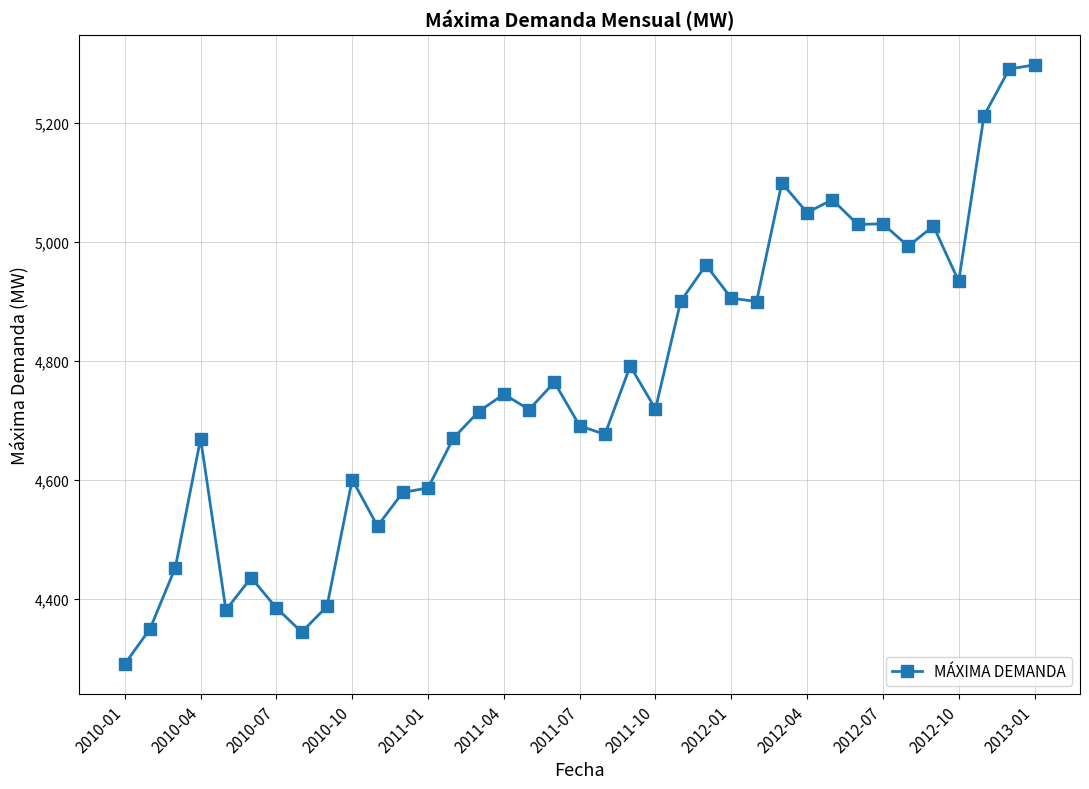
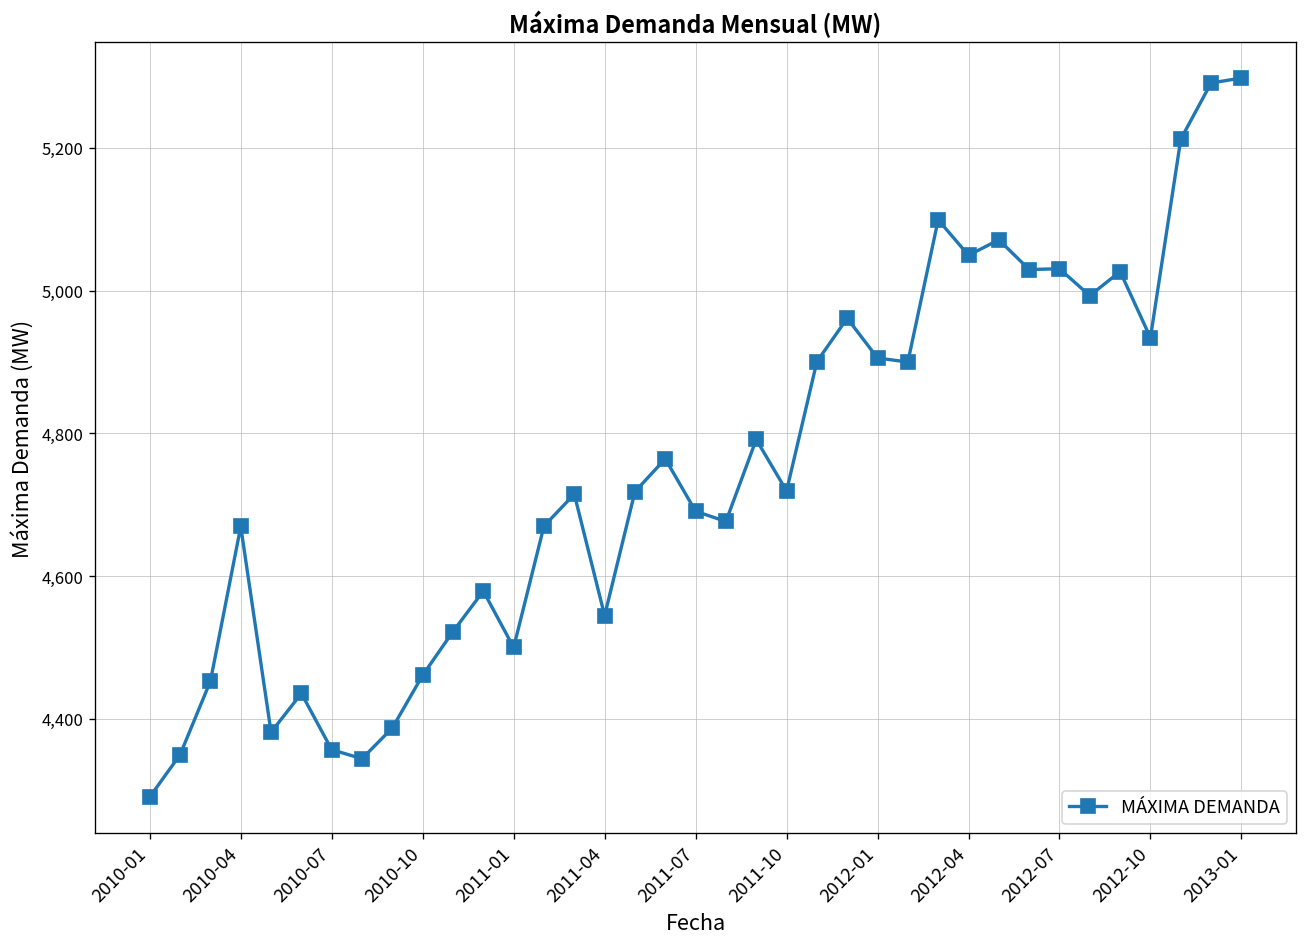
  {
    "2010-01": "4,290",
    "2010-04": "4,670",
-   "2010-07": "4,380",
-   "2010-10": "4,600",
-   "2011-01": "4,590",
-   "2011-04": "4,740",
+   "2010-07": "4,360",
+   "2010-10": "4,460",
+   "2011-01": "4,500",
+   "2011-04": "4,540",
    "2011-07": "4,690",
    "2011-10": "4,720",
    "2012-01": "4,910",
    "2012-04": "5,050",
    "2012-07": "5,030",
    "2012-10": "4,930",
    "2013-01": "5,300"
  }
